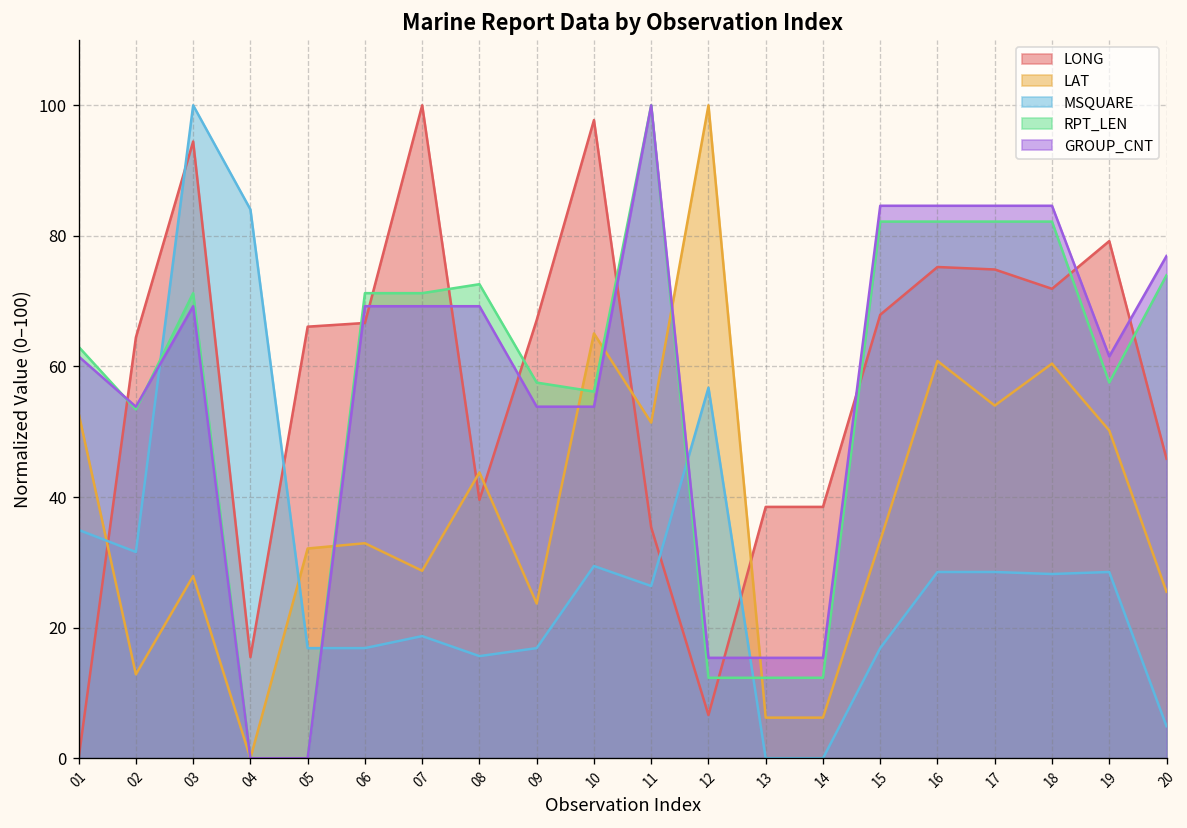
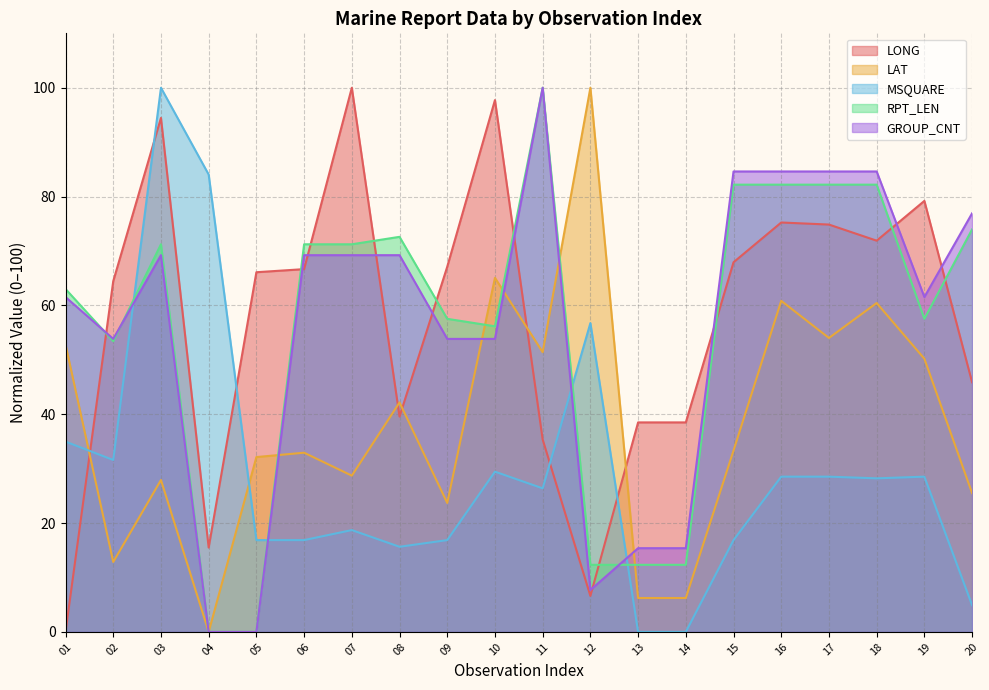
  {
    "LONG": {
      "01": 0,
      "02": 64,
      "03": 94,
      "04": 16,
      "05": 66,
      "06": 67,
      "07": 100,
      "08": 40,
      "09": 67,
      "10": 98,
      "11": 35,
      "12": 7,
      "13": 39,
      "14": 39,
      "15": 68,
      "16": 75,
      "17": 75,
      "18": 72,
      "19": 79,
      "20": 46
    },
    "LAT": {
      "01": 53,
      "02": 13,
      "03": 28,
      "05": 32,
      "06": 33,
      "07": 29,
-     "08": 44,
+     "08": 42,
      "09": 24,
      "10": 65,
      "11": 51,
      "12": 100,
      "13": 6,
      "14": 6,
      "15": 33,
      "16": 61,
      "17": 54,
      "18": 60,
      "19": 50,
      "20": 26
    },
    "MSQUARE": {
      "01": 35,
      "02": 32,
      "03": 100,
      "04": 84,
      "05": 17,
      "06": 17,
      "07": 19,
      "08": 16,
      "09": 17,
      "10": 29,
      "11": 26,
      "12": 57,
      "13": 0,
      "14": 0,
      "15": 17,
      "16": 29,
      "17": 29,
      "18": 28,
      "19": 29,
      "20": 5
    },
    "RPT_LEN": {
      "01": 63,
      "03": 71,
      "06": 71,
      "07": 71,
      "08": 73,
      "09": 58,
      "10": 56,
      "12": 12,
      "13": 12,
      "14": 12,
      "15": 82,
      "16": 82,
      "17": 82,
      "18": 82,
      "19": 58,
      "20": 74
    },
    "GROUP_CNT": {
      "01": 62,
      "03": 69,
      "06": 69,
      "07": 69,
      "08": 69,
      "09": 54,
      "10": 54,
-     "12": 15,
+     "12": 8,
      "13": 15,
      "14": 15,
      "15": 85,
      "16": 85,
      "17": 85,
      "18": 85,
      "19": 62,
      "20": 77
    }
  }
